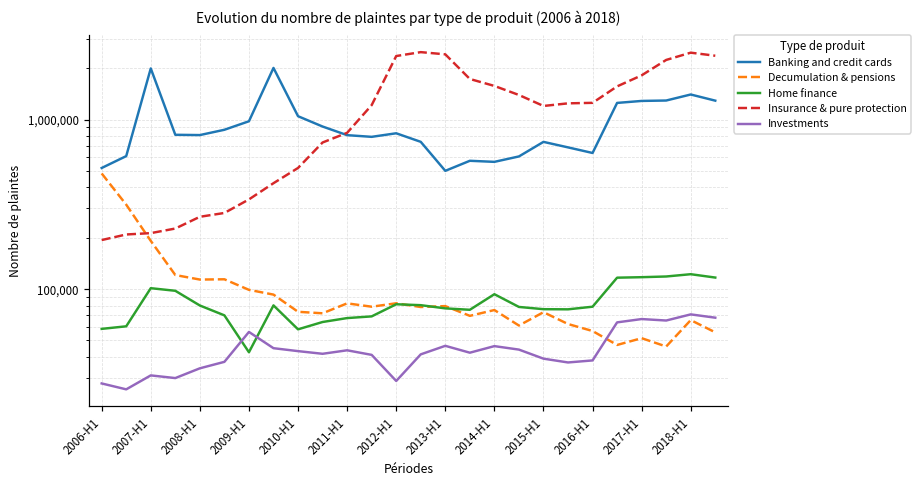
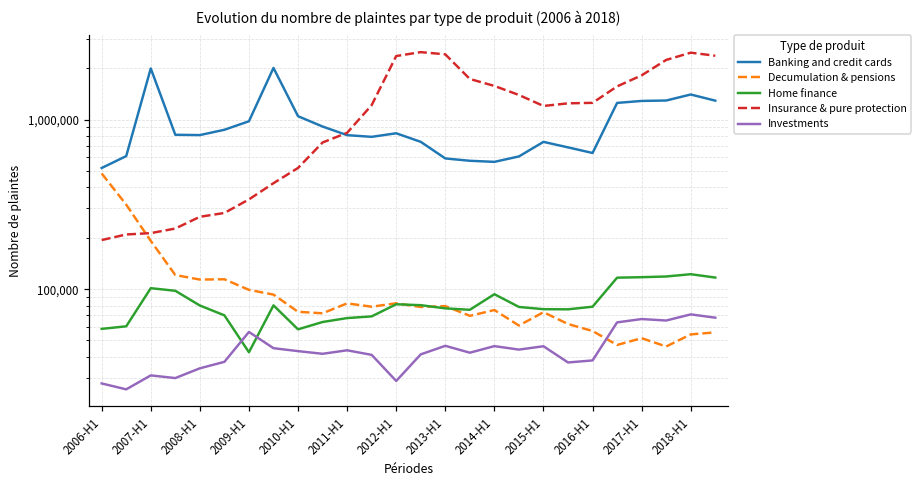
  {
    "Banking and credit cards": {
      "2006-H1": "520,000",
      "2007-H1": "2,000,000",
      "2008-H1": "800,000",
      "2009-H1": "1,000,000",
      "2010-H1": "1,000,000",
      "2012-H1": "800,000",
-     "2013-H1": "500,000",
+     "2013-H1": "590,000",
      "2014-H1": "560,000",
      "2015-H1": "700,000",
      "2016-H1": "630,000",
      "2017-H1": "1,300,000",
      "2018-H1": "1,400,000"
    },
    "Decumulation & pensions": {
      "2006-H1": "480,000",
      "2007-H1": "190,000",
      "2008-H1": "110,000",
      "2009-H1": "100,000",
      "2010-H1": "70,000",
      "2011-H1": "80,000",
      "2014-H1": "80,000",
      "2015-H1": "70,000",
      "2016-H1": "57,000",
      "2017-H1": "51,000",
-     "2018-H1": "66,000"
+     "2018-H1": "54,000"
    },
    "Home finance": {
      "2006-H1": "58,000",
      "2007-H1": "100,000",
      "2008-H1": "80,000",
      "2009-H1": "42,000",
      "2010-H1": "58,000",
      "2011-H1": "70,000",
      "2014-H1": "90,000",
      "2015-H1": "80,000",
      "2016-H1": "80,000",
      "2017-H1": "120,000",
      "2018-H1": "120,000"
    },
    "Insurance & pure protection": {
      "2006-H1": "190,000",
      "2007-H1": "210,000",
      "2008-H1": "270,000",
      "2009-H1": "340,000",
      "2010-H1": "520,000",
      "2012-H1": "2,400,000",
      "2013-H1": "2,400,000",
      "2014-H1": "1,600,000",
      "2015-H1": "1,200,000",
      "2016-H1": "1,300,000",
      "2017-H1": "1,800,000",
      "2018-H1": "2,500,000"
    },
    "Investments": {
      "2006-H1": "28,000",
      "2007-H1": "31,000",
      "2008-H1": "34,000",
      "2009-H1": "56,000",
      "2010-H1": "43,000",
      "2011-H1": "44,000",
      "2012-H1": "29,000",
      "2013-H1": "46,000",
      "2014-H1": "46,000",
-     "2015-H1": "39,000",
+     "2015-H1": "46,000",
      "2016-H1": "38,000",
      "2017-H1": "67,000",
      "2018-H1": "70,000"
    }
  }
